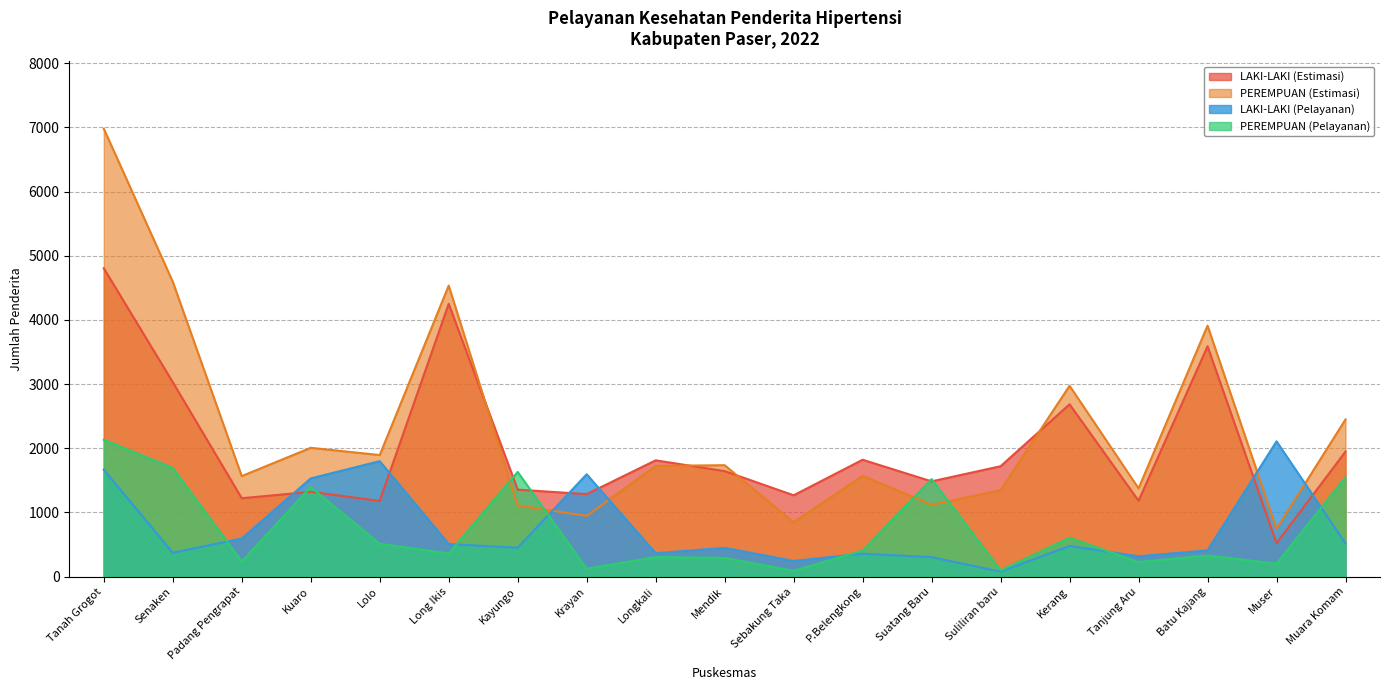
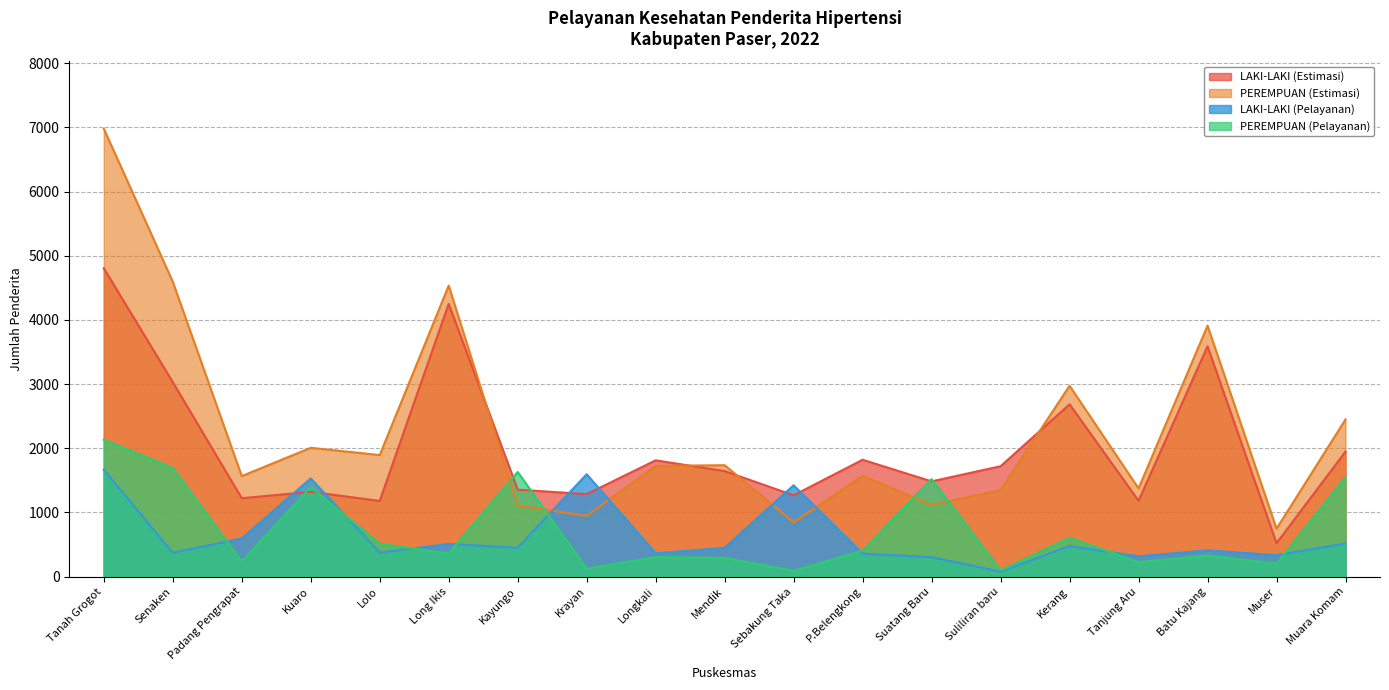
  {
    "LAKI-LAKI (Pelayanan)": {
      "Tanah Grogot": 1700,
      "Senaken": 400,
      "Padang Pengrapat": 600,
      "Kuaro": 1500,
-     "Lolo": 1800,
+     "Lolo": 400,
      "Long Ikis": 500,
      "Kayungo": 500,
      "Krayan": 1600,
      "Longkali": 400,
      "Mendik": 400,
-     "Sebakung Taka": 200,
+     "Sebakung Taka": 1400,
      "P.Belengkong": 400,
      "Suatang Baru": 300,
      "Kerang": 500,
      "Tanjung Aru": 300,
      "Batu Kajang": 400,
-     "Muser": 2100,
+     "Muser": 300,
      "Muara Komam": 500
    },
    "PEREMPUAN (Pelayanan)": {
      "Tanah Grogot": 2100,
      "Senaken": 1700,
      "Padang Pengrapat": 200,
      "Kuaro": 1400,
      "Lolo": 500,
      "Long Ikis": 400,
      "Kayungo": 1600,
      "Krayan": 100,
      "Longkali": 300,
      "Mendik": 300,
      "Sebakung Taka": 100,
      "P.Belengkong": 400,
      "Kerang": 600,
      "Tanjung Aru": 200,
      "Batu Kajang": 300,
      "Muser": 200,
      "Muara Komam": 1500
    }
  }
